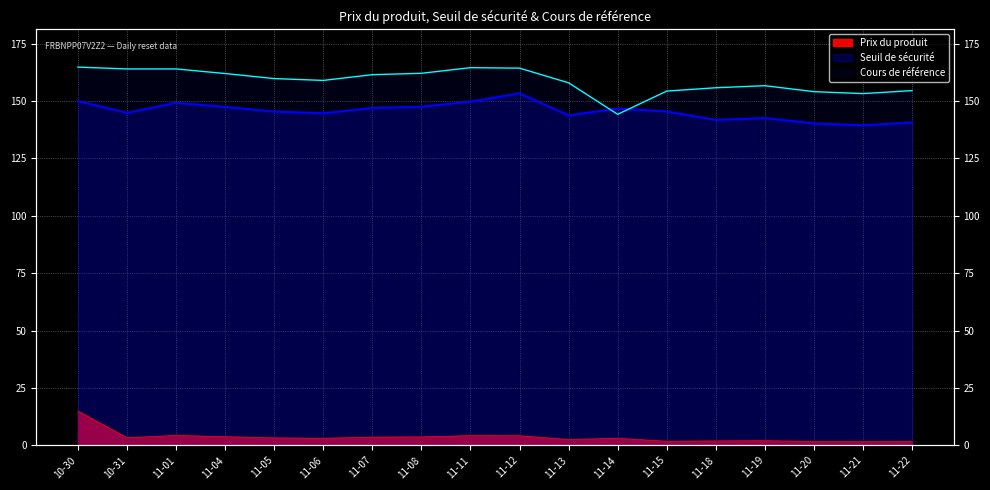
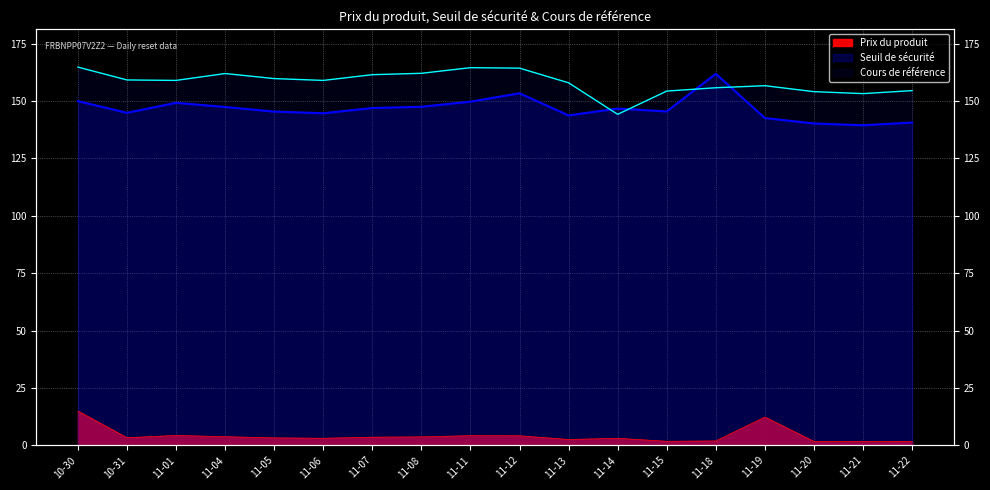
  {
    "Prix du produit": {
      "10-30": 15,
      "10-31": 3,
      "11-01": 4,
      "11-04": 4,
      "11-05": 3,
      "11-06": 3,
      "11-07": 4,
      "11-08": 4,
      "11-11": 4,
      "11-12": 4,
      "11-13": 3,
      "11-14": 3,
      "11-15": 2,
      "11-18": 2,
-     "11-19": 2,
+     "11-19": 12,
      "11-20": 2,
      "11-21": 2,
      "11-22": 2
    },
    "Seuil de sécurité": {
      "10-30": 150,
      "10-31": 145,
      "11-01": 149,
      "11-04": 147,
      "11-05": 145,
      "11-06": 145,
      "11-07": 147,
      "11-08": 148,
      "11-11": 150,
      "11-12": 153,
      "11-13": 144,
      "11-14": 147,
      "11-15": 145,
-     "11-18": 142,
+     "11-18": 162,
      "11-19": 143,
      "11-20": 140,
      "11-21": 139,
      "11-22": 141
    },
    "Cours de référence": {
      "10-30": 165,
-     "10-31": 164,
-     "11-01": 164,
+     "10-31": 159,
+     "11-01": 159,
      "11-04": 162,
      "11-05": 160,
      "11-06": 159,
      "11-07": 162,
      "11-08": 162,
      "11-11": 165,
      "11-12": 164,
      "11-13": 158,
      "11-14": 144,
      "11-15": 154,
      "11-18": 156,
      "11-19": 157,
      "11-20": 154,
      "11-21": 153,
      "11-22": 155
    }
  }
